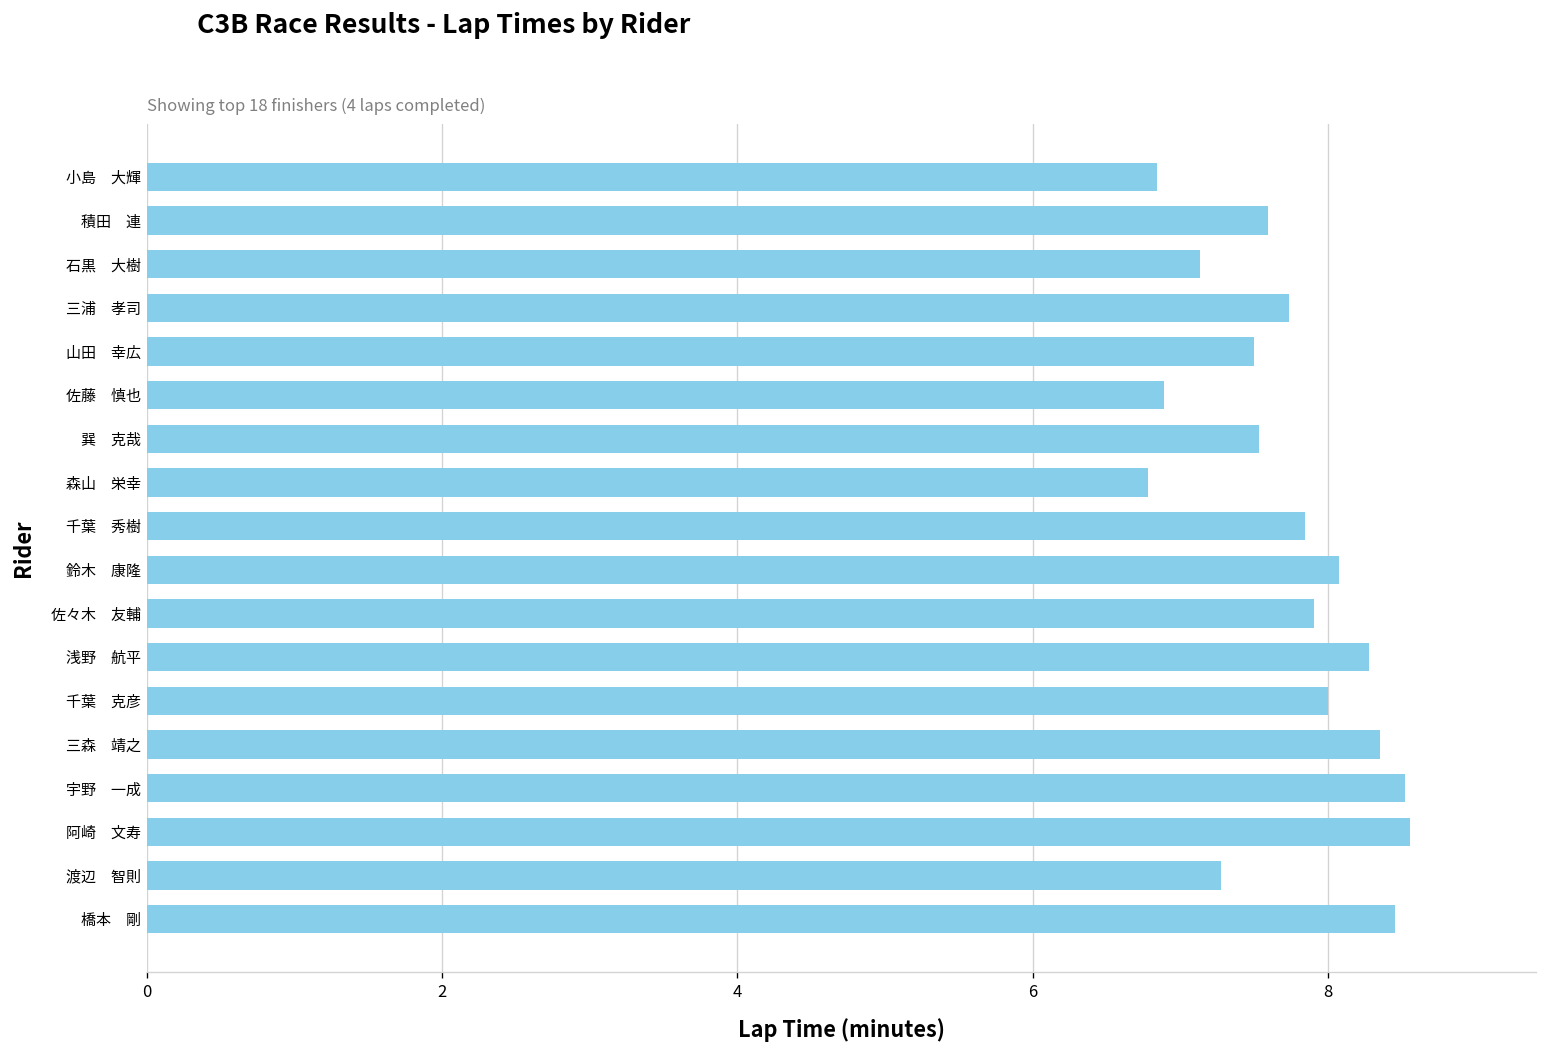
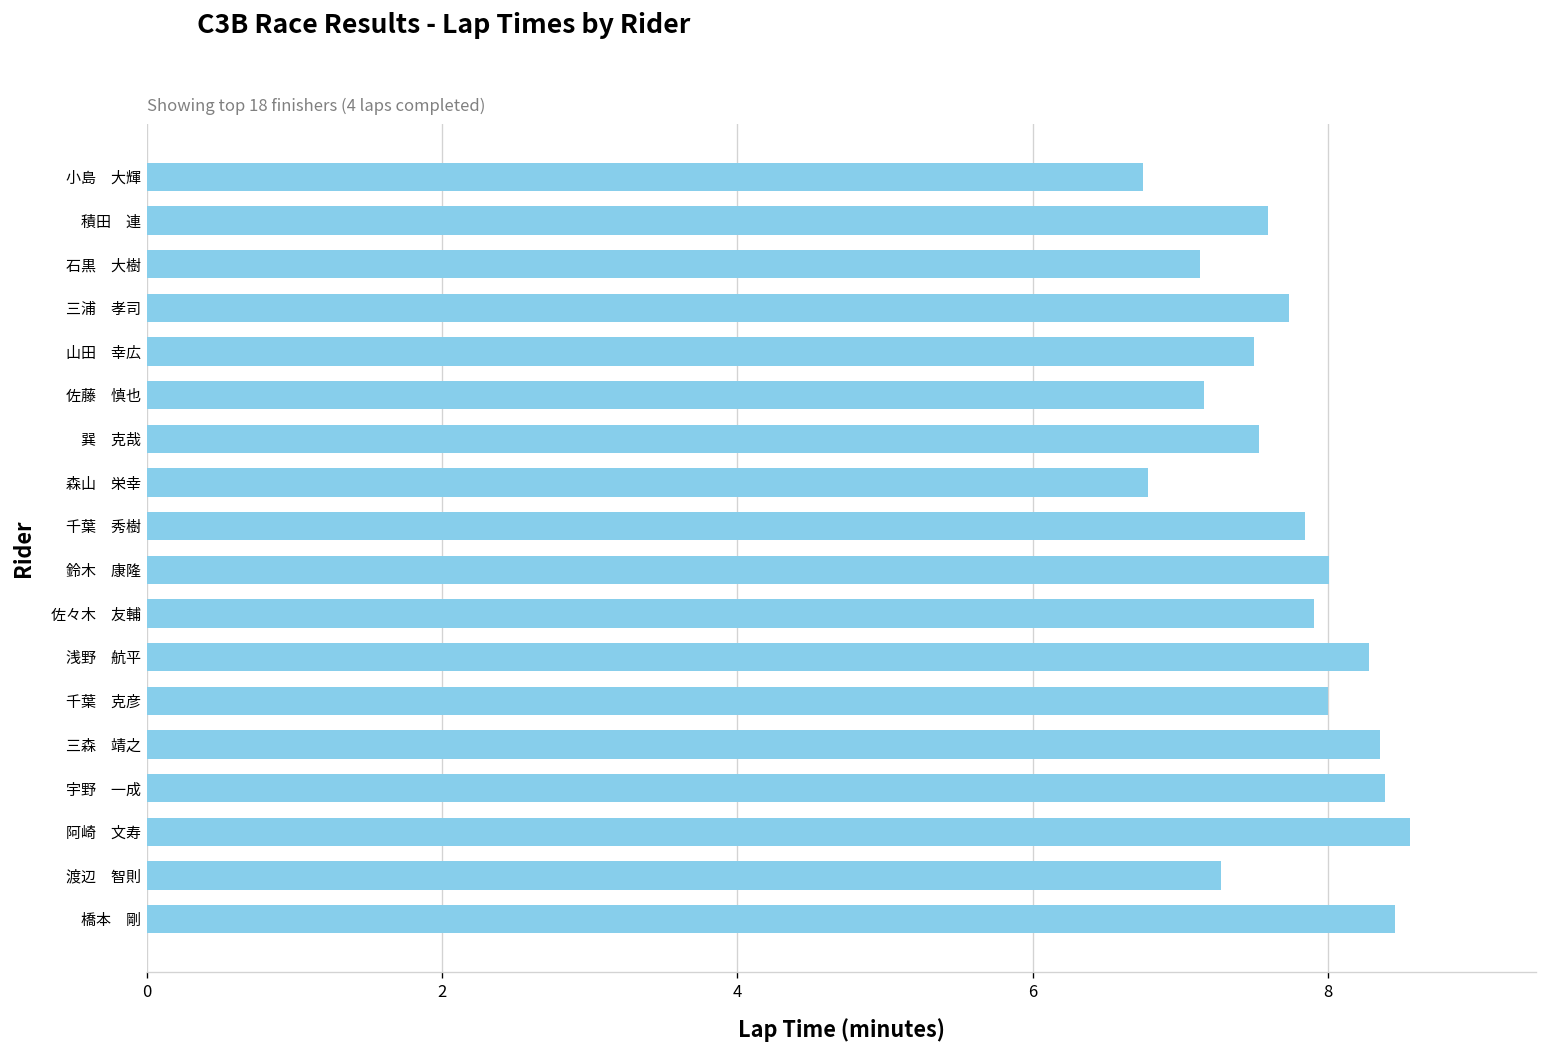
  {
-   "小島 大輝": 6.84,
+   "小島 大輝": 6.75,
    "積田 連": 7.60,
    "石黒 大樹": 7.14,
    "三浦 孝司": 7.74,
    "山田 幸広": 7.50,
-   "佐藤 慎也": 6.89,
+   "佐藤 慎也": 7.16,
    "巽 克哉": 7.54,
    "森山 栄幸": 6.79,
    "千葉 秀樹": 7.85,
-   "鈴木 康隆": 8.08,
+   "鈴木 康隆": 8.01,
    "佐々木 友輔": 7.91,
    "浅野 航平": 8.28,
    "千葉 克彦": 8.01,
    "三森 靖之": 8.36,
-   "宇野 一成": 8.53,
+   "宇野 一成": 8.39,
    "阿崎 文寿": 8.56,
    "渡辺 智則": 7.28,
    "橋本 剛": 8.46
  }
